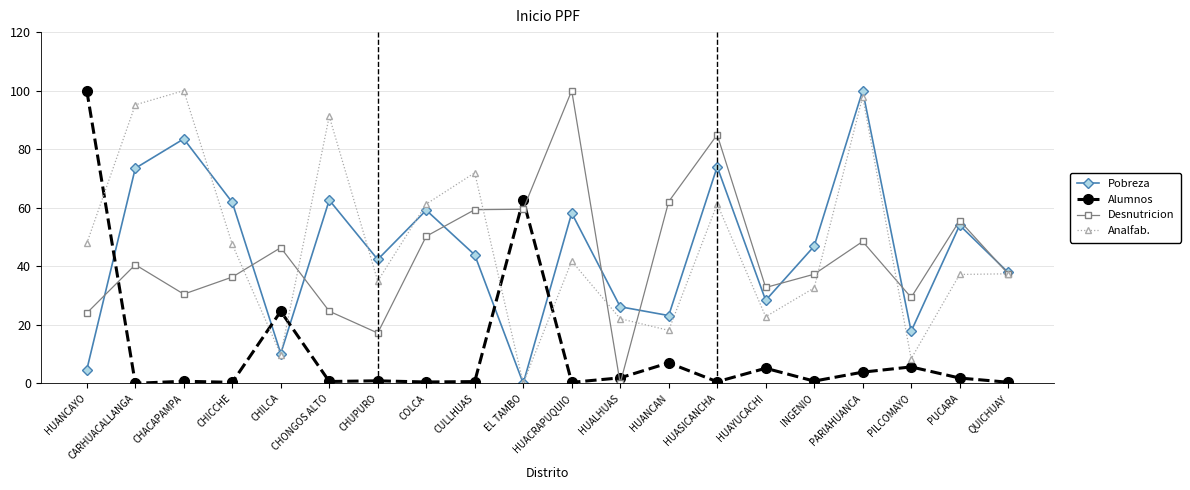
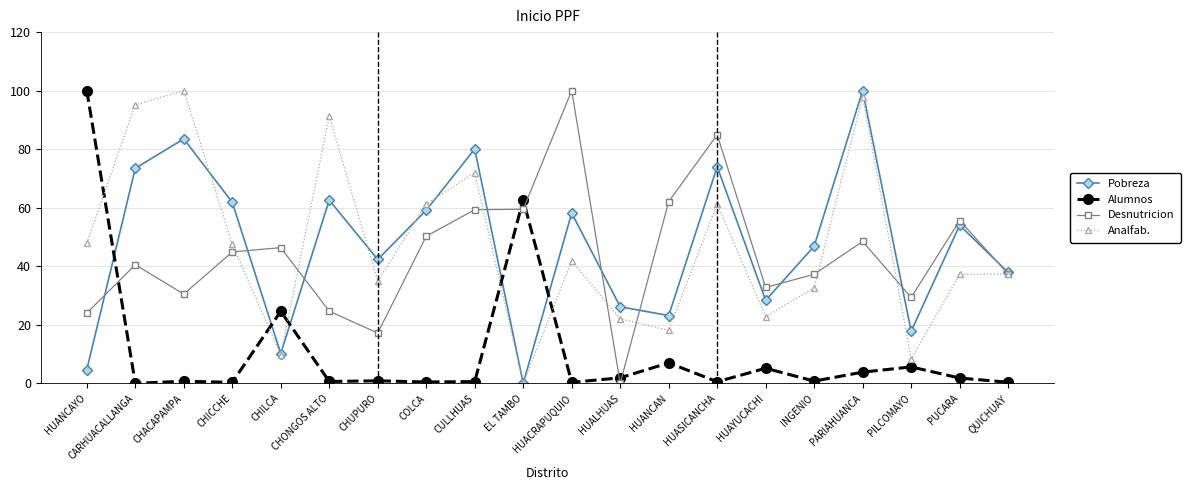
  {
    "Pobreza": {
      "HUANCAYO": 5,
      "CARHUACALLANGA": 73,
      "CHACAPAMPA": 84,
      "CHICCHE": 62,
      "CHONGOS ALTO": 63,
      "CHUPURO": 42,
      "COLCA": 59,
-     "CULLHUAS": 44,
+     "CULLHUAS": 80,
      "HUACRAPUQUIO": 58,
      "HUALHUAS": 26,
      "HUANCAN": 23,
      "HUASICANCHA": 74,
      "HUAYUCACHI": 28,
      "INGENIO": 47,
      "PARIAHUANCA": 100,
      "PILCOMAYO": 18,
      "PUCARA": 54
    },
    "Alumnos": {
      "HUANCAYO": 100,
      "CARHUACALLANGA": 0,
      "CHACAPAMPA": 1,
      "CHICCHE": 0,
      "CHILCA": 25,
      "CHONGOS ALTO": 1,
      "CHUPURO": 1,
      "COLCA": 0,
      "CULLHUAS": 1,
      "EL TAMBO": 63,
      "HUACRAPUQUIO": 0,
      "HUALHUAS": 2,
      "HUANCAN": 7,
      "HUASICANCHA": 1,
      "HUAYUCACHI": 5,
      "INGENIO": 1,
      "PARIAHUANCA": 4,
      "PILCOMAYO": 6,
      "PUCARA": 2,
      "QUICHUAY": 0
    },
    "Desnutricion": {
      "HUANCAYO": 24,
      "CARHUACALLANGA": 41,
      "CHACAPAMPA": 30,
-     "CHICCHE": 36,
+     "CHICCHE": 45,
      "CHILCA": 46,
      "CHONGOS ALTO": 25,
      "CHUPURO": 17,
      "COLCA": 50,
      "CULLHUAS": 59,
      "EL TAMBO": 59,
      "HUACRAPUQUIO": 100,
      "HUALHUAS": 0,
      "HUANCAN": 62,
      "HUASICANCHA": 85,
      "HUAYUCACHI": 33,
      "INGENIO": 37,
      "PARIAHUANCA": 48,
      "PILCOMAYO": 29,
      "PUCARA": 56
    },
    "Analfab.": {
      "HUANCAYO": 48,
      "CARHUACALLANGA": 95,
      "CHACAPAMPA": 100,
      "CHICCHE": 47,
      "CHONGOS ALTO": 91,
      "CHUPURO": 35,
      "COLCA": 61,
      "CULLHUAS": 72,
      "HUACRAPUQUIO": 42,
      "HUALHUAS": 22,
      "HUANCAN": 18,
      "HUASICANCHA": 61,
      "HUAYUCACHI": 23,
      "INGENIO": 33,
      "PARIAHUANCA": 98,
      "PILCOMAYO": 8,
      "PUCARA": 37
    }
  }
